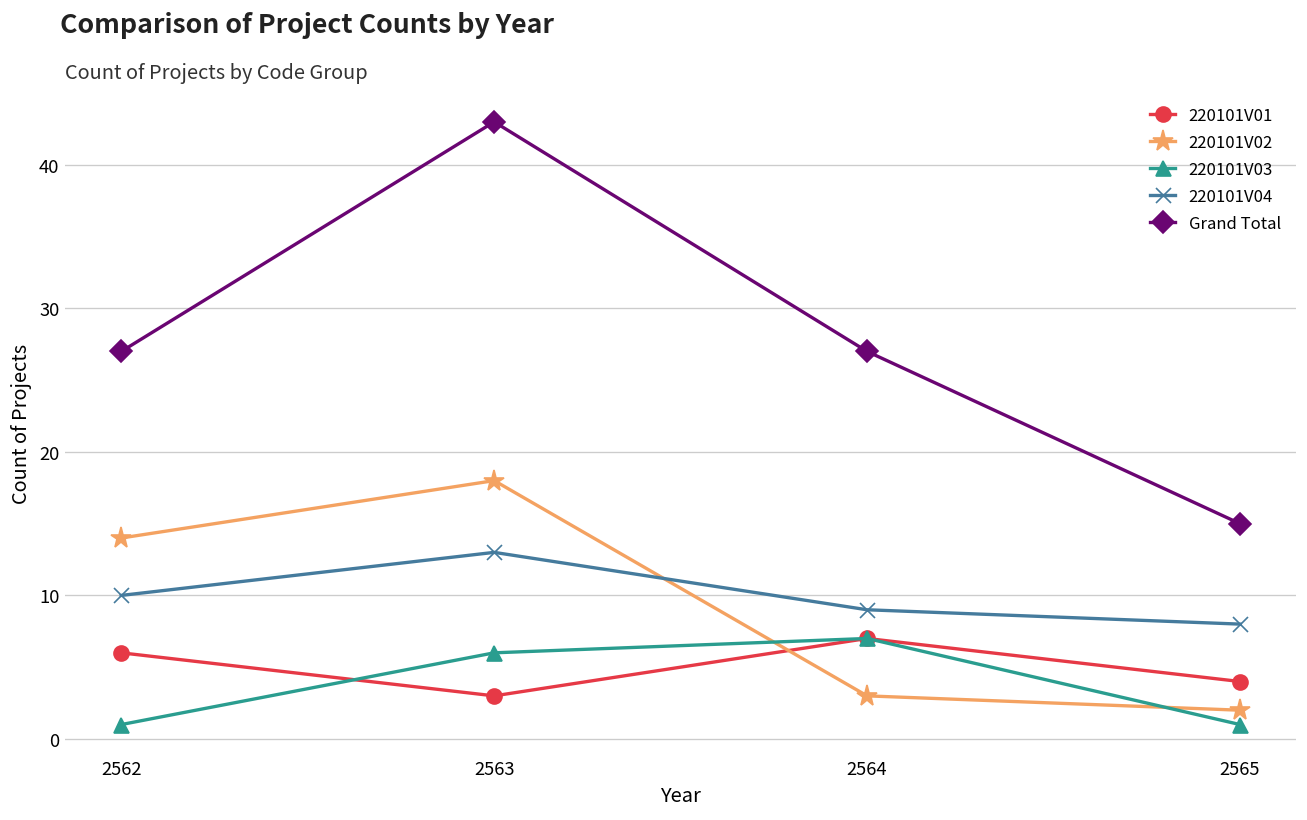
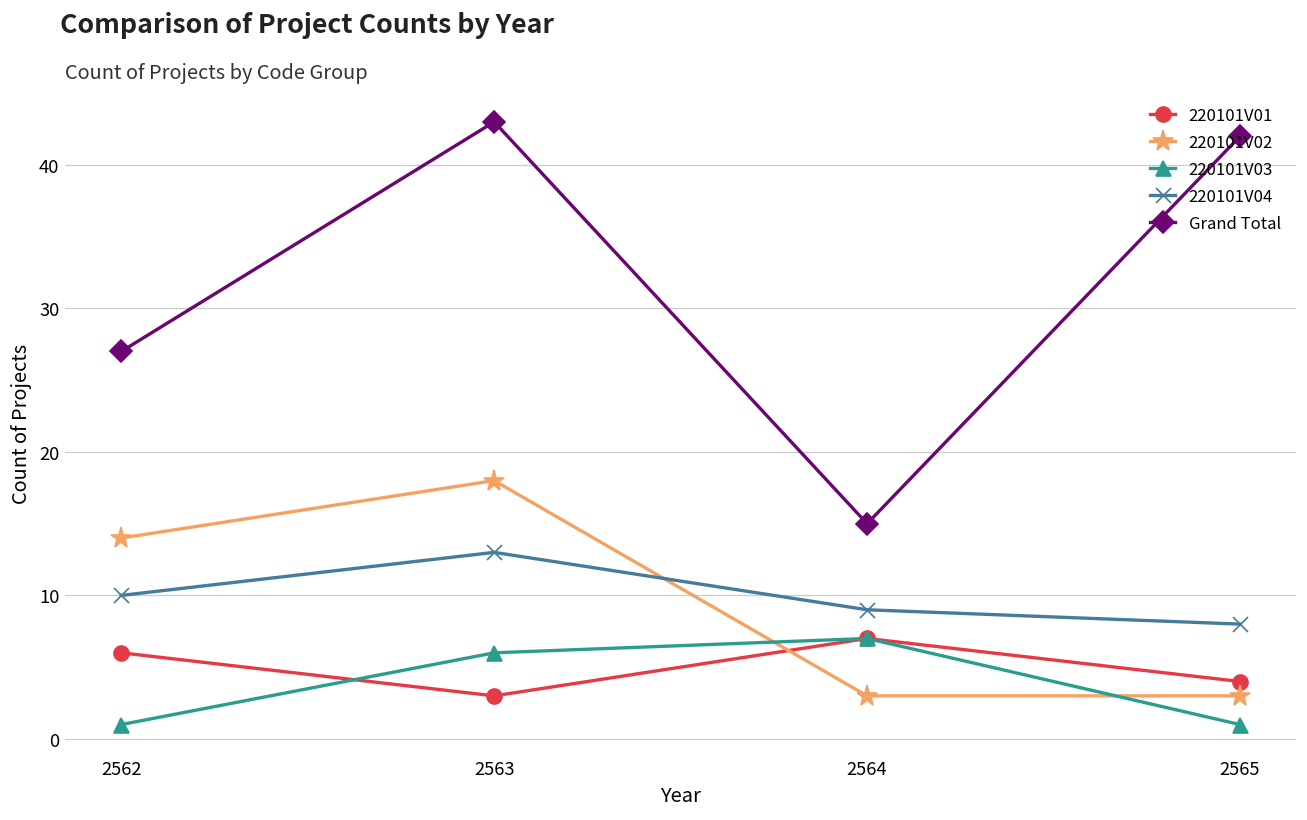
  {
    "220101V01": {
      "2562": 6,
      "2563": 3,
      "2565": 4
    },
    "220101V02": {
      "2562": 14,
      "2563": 18,
      "2564": 3,
-     "2565": 2
+     "2565": 3
    },
    "Grand Total": {
      "2562": 27,
      "2563": 43,
-     "2564": 27,
-     "2565": 15
+     "2564": 15,
+     "2565": 42
    }
  }
